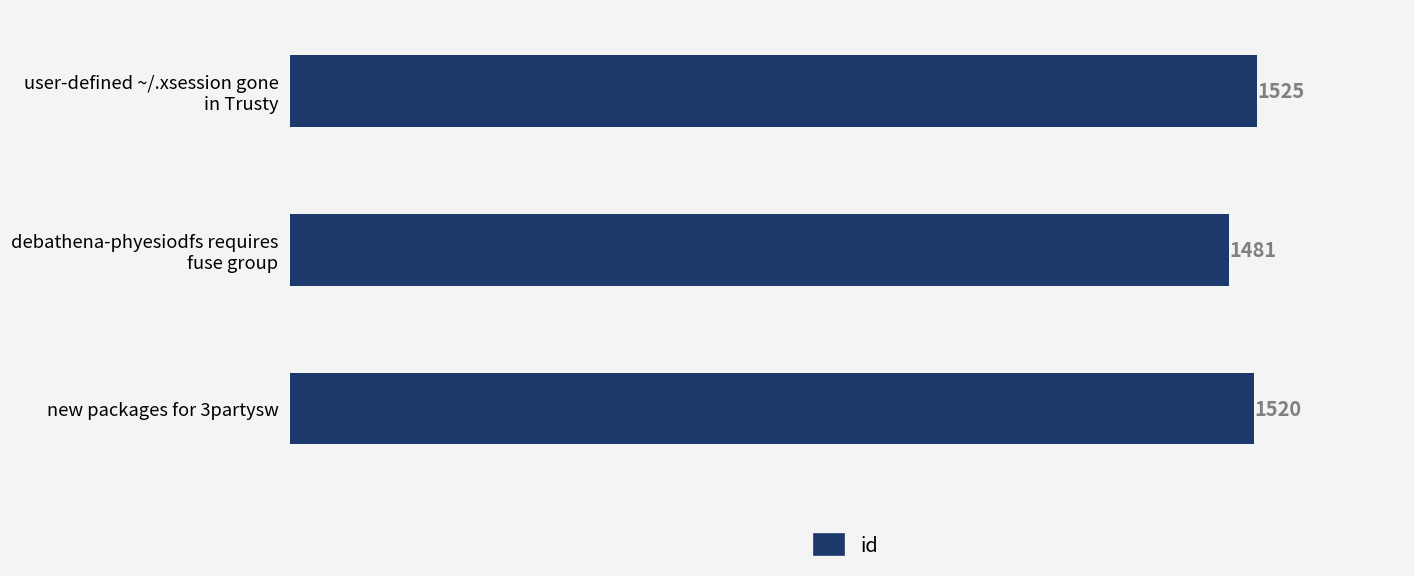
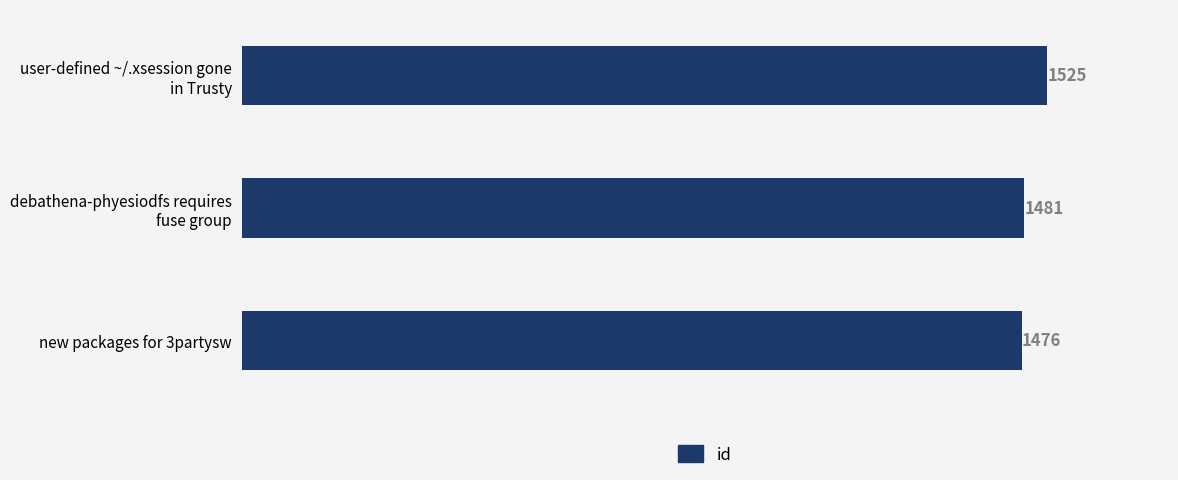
  {
    "user-defined ~/.xsession gone in Trusty": 1525,
    "debathena-phyesiodfs requires fuse group": 1481,
-   "new packages for 3partysw": 1520
+   "new packages for 3partysw": 1476
  }
